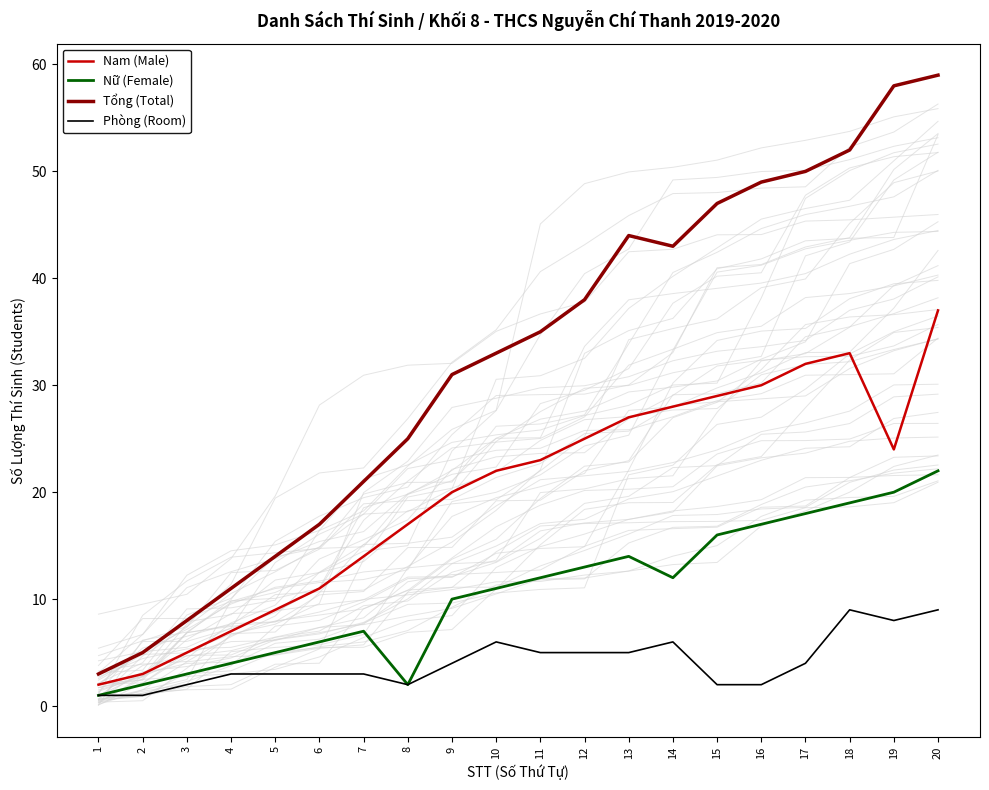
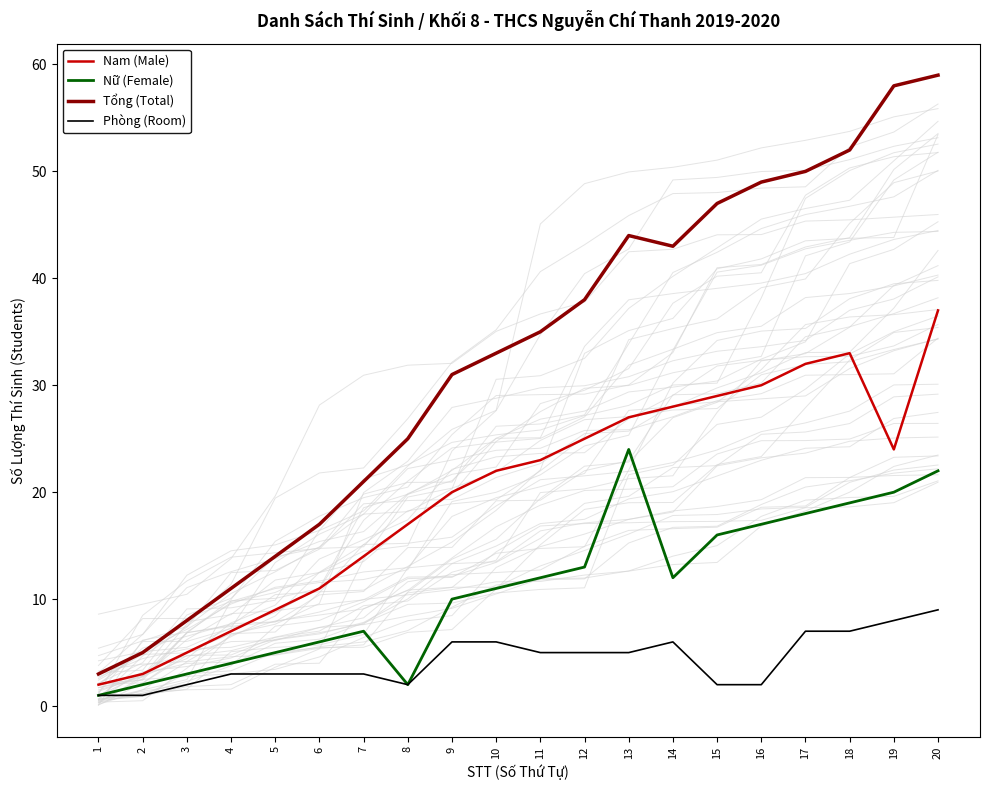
  {
    "Nam (Male)": {
      "7": 14,
      "11": 23,
      "19": 24
    },
    "Nữ (Female)": {
      "6": 6,
      "7": 7,
      "9": 10,
      "12": 13,
-     "13": 14,
+     "13": 24,
      "14": 12,
      "15": 16,
      "17": 18,
      "18": 19,
      "19": 20
    },
    "Tổng (Total)": {
      "4": 11,
      "6": 17,
      "8": 25,
      "9": 31,
      "10": 33,
      "11": 35,
      "13": 44,
      "14": 43,
      "15": 47,
      "16": 49,
      "18": 52,
      "19": 58,
      "20": 59
    },
    "Phòng (Room)": {
      "5": 3,
      "6": 3,
      "7": 3,
-     "9": 4,
+     "9": 6,
      "10": 6,
      "11": 5,
      "12": 5,
      "13": 5,
      "14": 6,
      "15": 2,
      "16": 2,
-     "17": 4,
-     "18": 9,
+     "17": 7,
+     "18": 7,
      "19": 8,
      "20": 9
    }
  }
